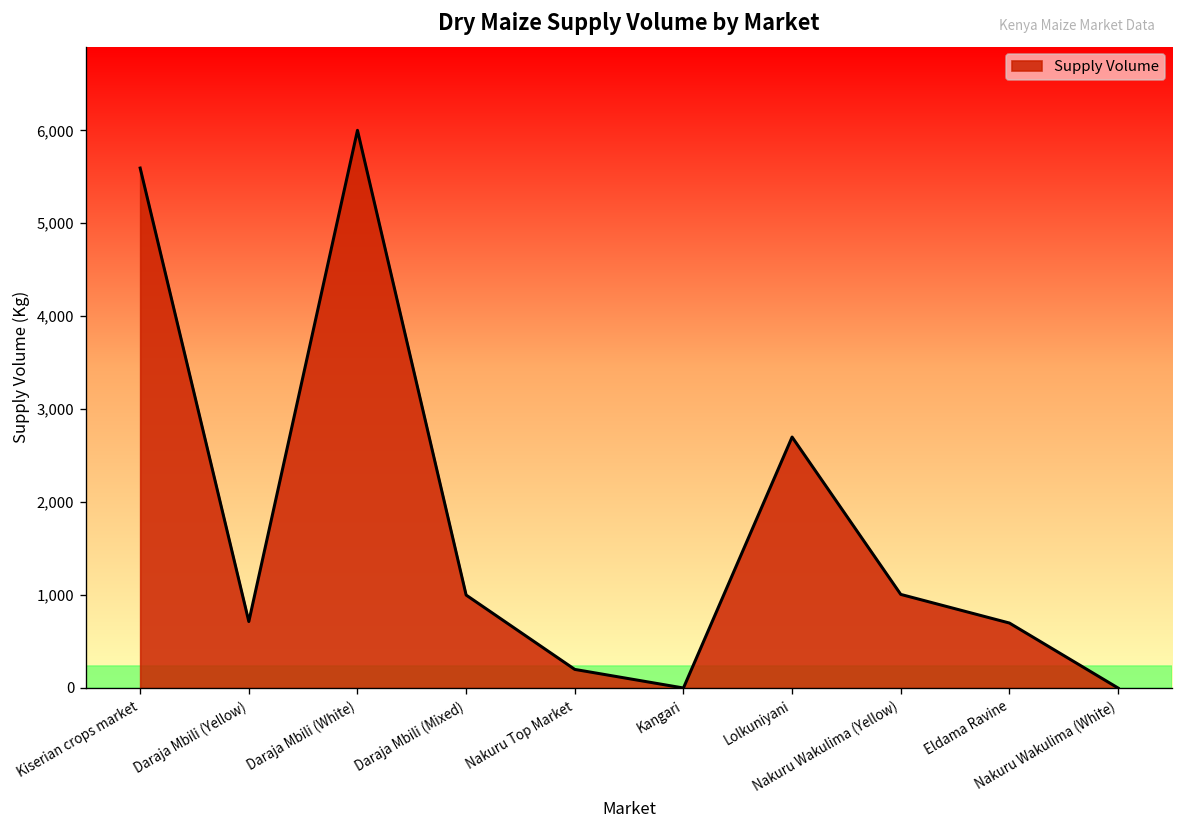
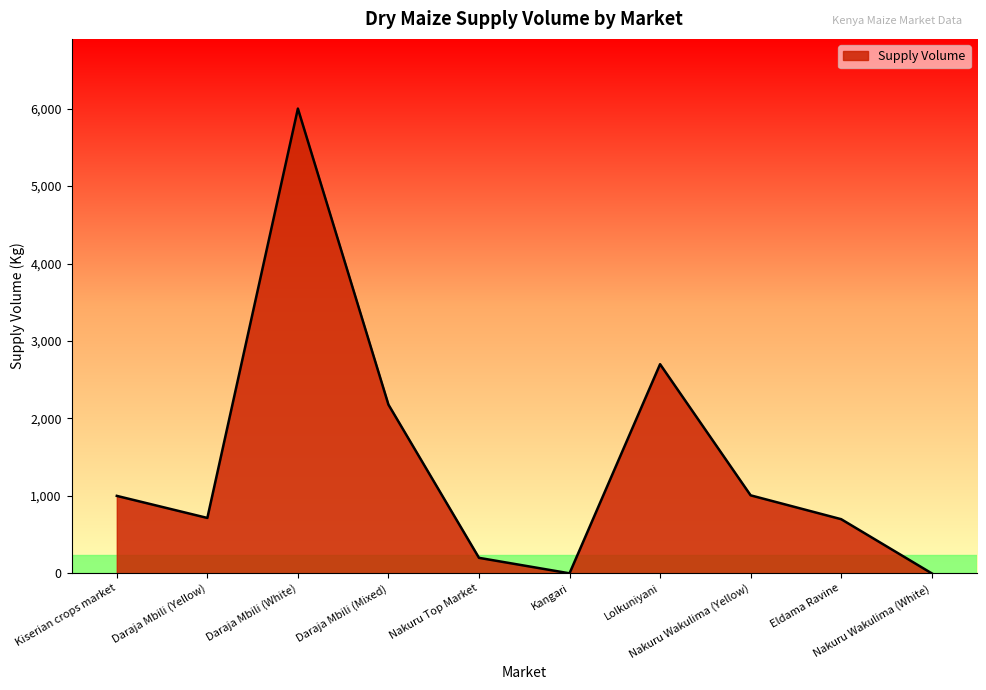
  {
-   "Kiserian crops market": "5,600",
+   "Kiserian crops market": "1,000",
    "Daraja Mbili (Yellow)": "700",
    "Daraja Mbili (White)": "6,000",
-   "Daraja Mbili (Mixed)": "1,000",
+   "Daraja Mbili (Mixed)": "2,200",
    "Lolkuniyani": "2,700",
    "Nakuru Wakulima (Yellow)": "1,000",
    "Eldama Ravine": "700"
  }
